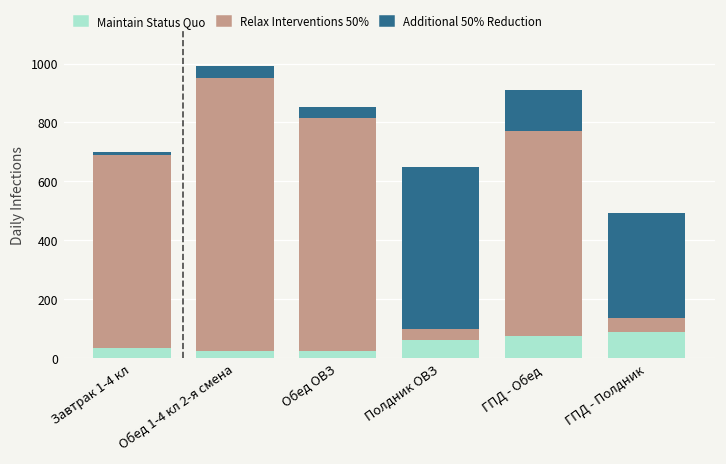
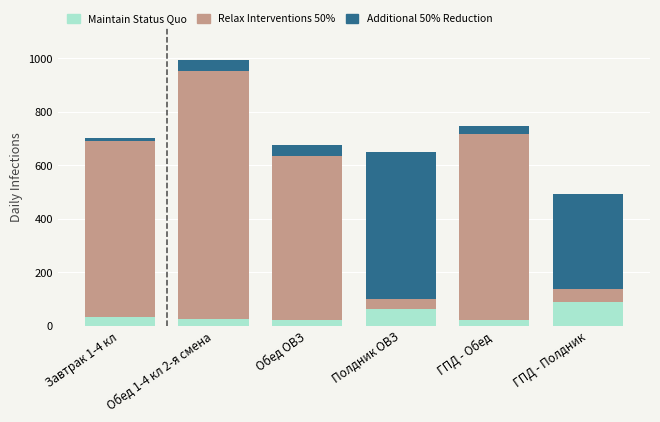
  {
    "Maintain Status Quo": {
      "Завтрак 1-4 кл": 30,
      "Обед 1-4 кл 2-я смена": 20,
      "Обед ОВЗ": 20,
      "Полдник ОВЗ": 60,
-     "ГПД - Обед": 70,
+     "ГПД - Обед": 20,
      "ГПД - Полдник": 90
    },
    "Relax Interventions 50%": {
      "Завтрак 1-4 кл": 660,
      "Обед 1-4 кл 2-я смена": 930,
-     "Обед ОВЗ": 790,
+     "Обед ОВЗ": 610,
      "Полдник ОВЗ": 40,
      "ГПД - Обед": 700,
      "ГПД - Полдник": 50
    },
    "Additional 50% Reduction": {
      "Завтрак 1-4 кл": 10,
      "Обед 1-4 кл 2-я смена": 40,
      "Обед ОВЗ": 40,
      "Полдник ОВЗ": 550,
-     "ГПД - Обед": 140,
+     "ГПД - Обед": 30,
      "ГПД - Полдник": 360
    }
  }
